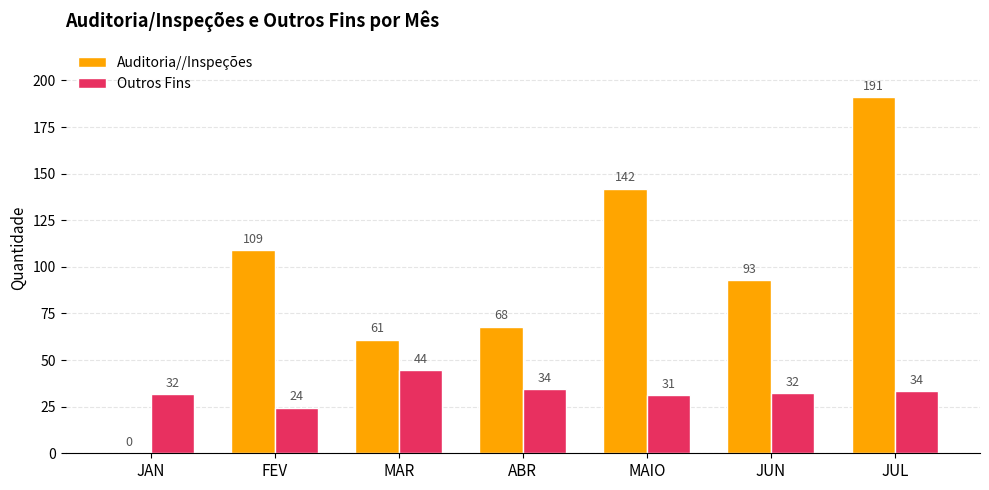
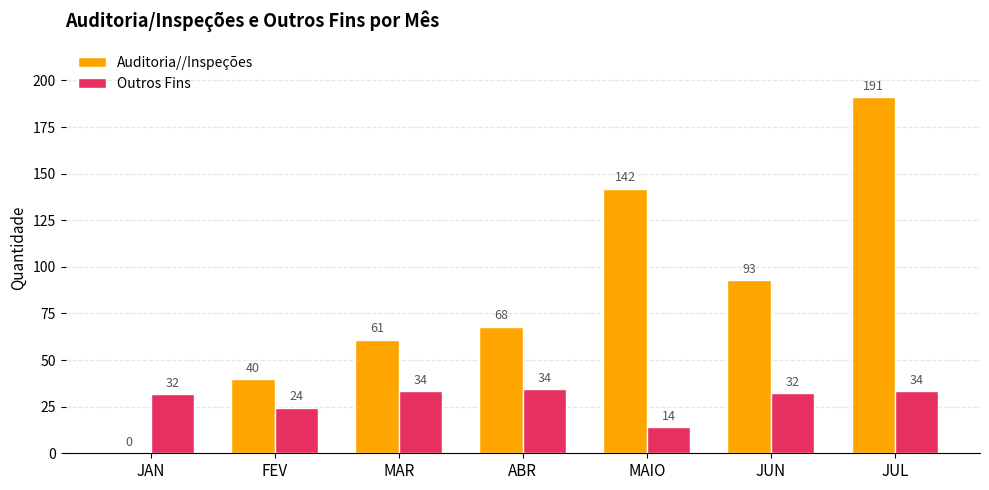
  {
    "Auditoria//Inspeções": {
      "JAN": 0,
-     "FEV": 109,
+     "FEV": 40,
      "MAR": 61,
      "ABR": 68,
      "MAIO": 142,
      "JUN": 93,
      "JUL": 191
    },
    "Outros Fins": {
      "JAN": 32,
      "FEV": 24,
-     "MAR": 44,
+     "MAR": 34,
      "ABR": 34,
-     "MAIO": 31,
+     "MAIO": 14,
      "JUN": 32,
      "JUL": 34
    }
  }
